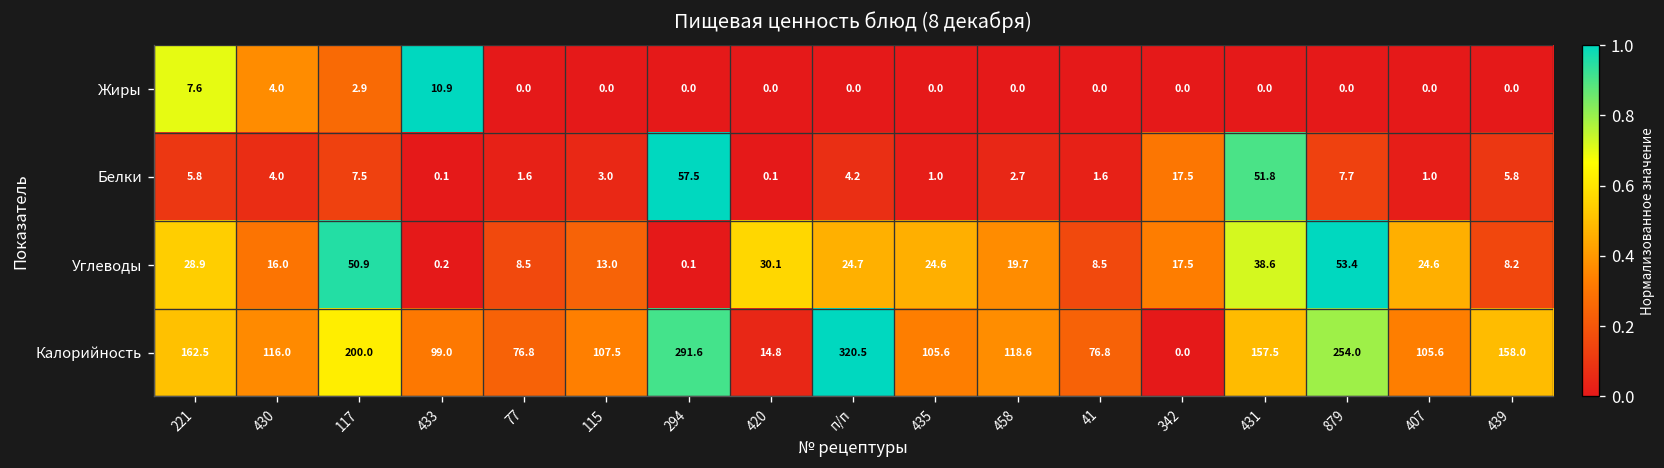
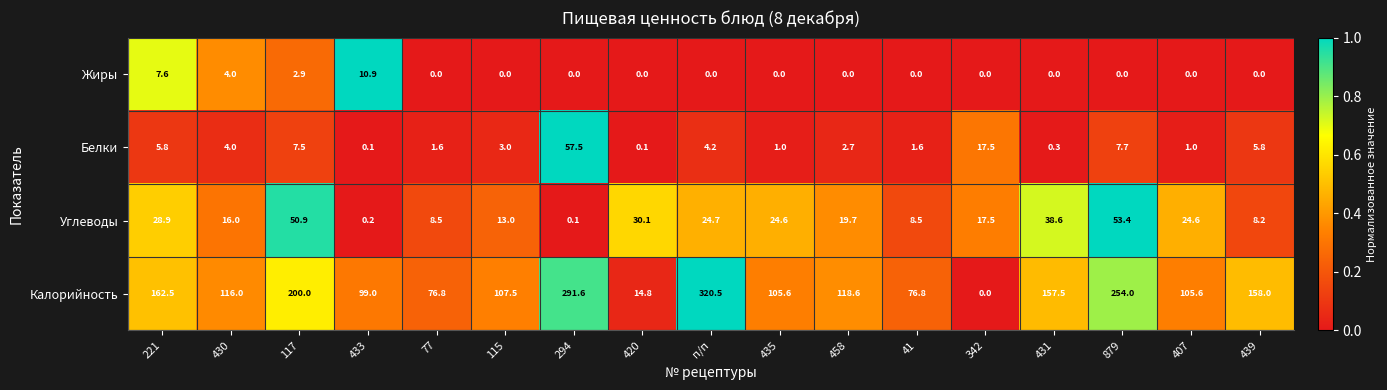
  {
    "Жиры": {
      "221": 7.6,
      "430": 4.0,
      "117": 2.9,
      "433": 10.9,
      "77": 0.0,
      "115": 0.0,
      "294": 0.0,
      "420": 0.0,
      "п/п": 0.0,
      "435": 0.0,
      "458": 0.0,
      "41": 0.0,
      "342": 0.0,
      "431": 0.0,
      "879": 0.0,
      "407": 0.0,
      "439": 0.0
    },
    "Белки": {
      "221": 5.8,
      "430": 4.0,
      "117": 7.5,
      "433": 0.1,
      "77": 1.6,
      "115": 3.0,
      "294": 57.5,
      "420": 0.1,
      "п/п": 4.2,
      "435": 1.0,
      "458": 2.7,
      "41": 1.6,
      "342": 17.5,
-     "431": 51.8,
+     "431": 0.3,
      "879": 7.7,
      "407": 1.0,
      "439": 5.8
    },
    "Углеводы": {
      "221": 28.9,
      "430": 16.0,
      "117": 50.9,
      "433": 0.2,
      "77": 8.5,
      "115": 13.0,
      "294": 0.1,
      "420": 30.1,
      "п/п": 24.7,
      "435": 24.6,
      "458": 19.7,
      "41": 8.5,
      "342": 17.5,
      "431": 38.6,
      "879": 53.4,
      "407": 24.6,
      "439": 8.2
    },
    "Калорийность": {
      "221": 162.5,
      "430": 116.0,
      "117": 200.0,
      "433": 99.0,
      "77": 76.8,
      "115": 107.5,
      "294": 291.6,
      "420": 14.8,
      "п/п": 320.5,
      "435": 105.6,
      "458": 118.6,
      "41": 76.8,
      "342": 0.0,
      "431": 157.5,
      "879": 254.0,
      "407": 105.6,
      "439": 158.0
    }
  }
